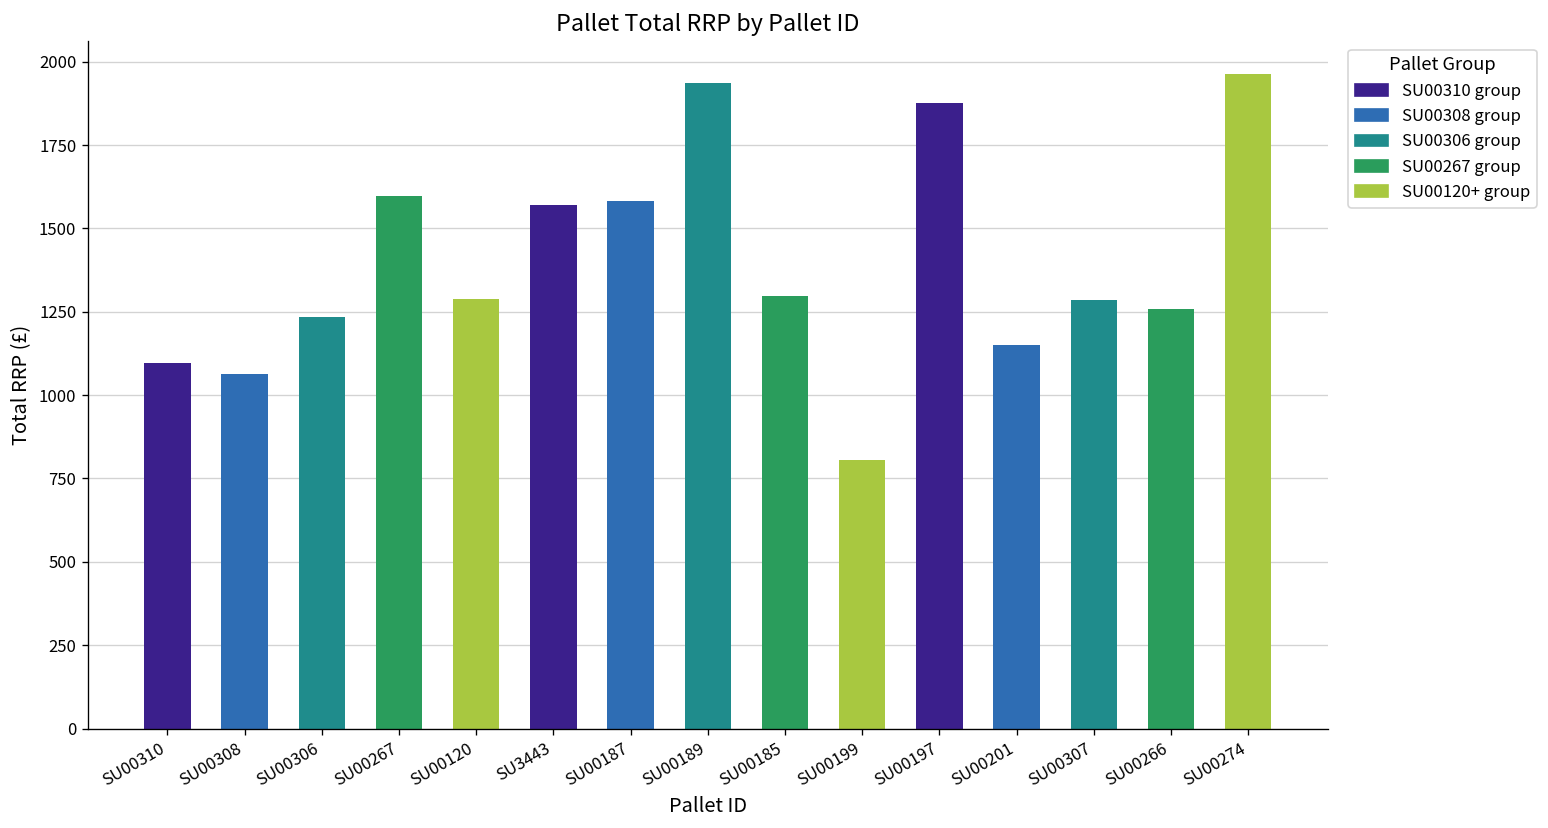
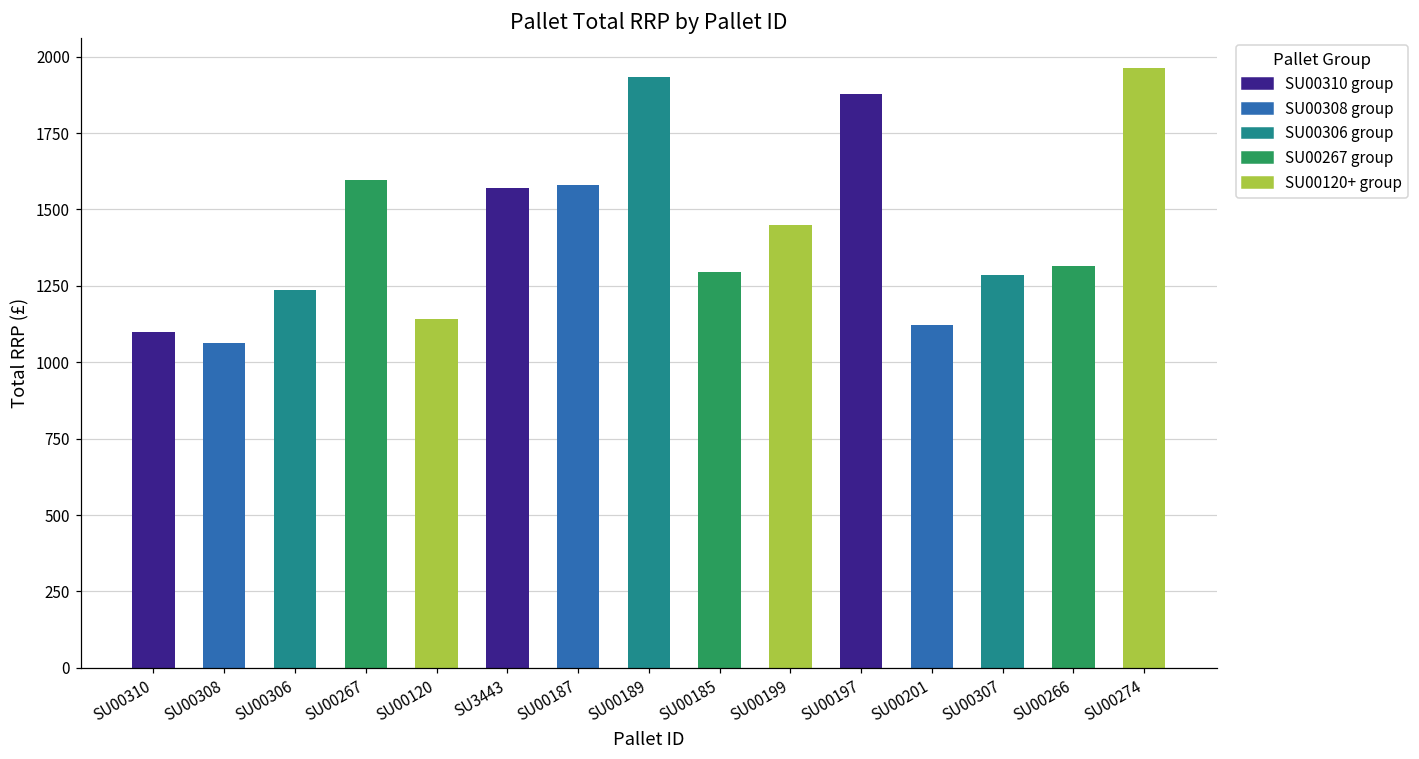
  {
    "SU00310": 1100,
    "SU00308": 1060,
    "SU00306": 1240,
    "SU00267": 1600,
-   "SU00120": 1290,
+   "SU00120": 1140,
    "SU3443": 1570,
    "SU00187": 1580,
    "SU00189": 1930,
    "SU00185": 1300,
-   "SU00199": 800,
+   "SU00199": 1450,
    "SU00197": 1880,
-   "SU00201": 1150,
+   "SU00201": 1120,
    "SU00307": 1280,
-   "SU00266": 1260,
+   "SU00266": 1310,
    "SU00274": 1960
  }
